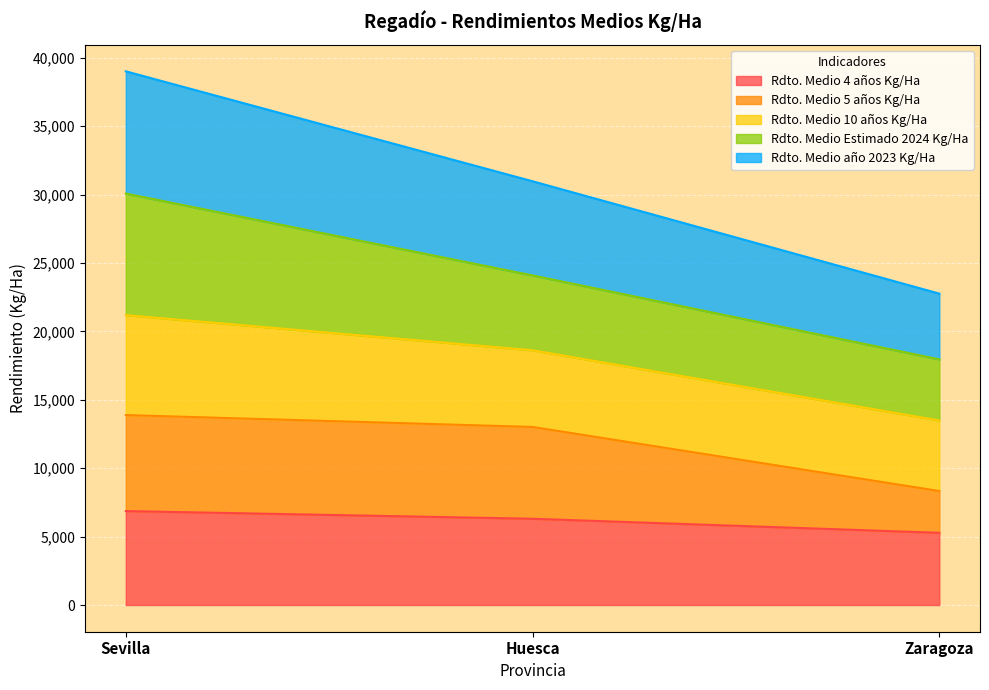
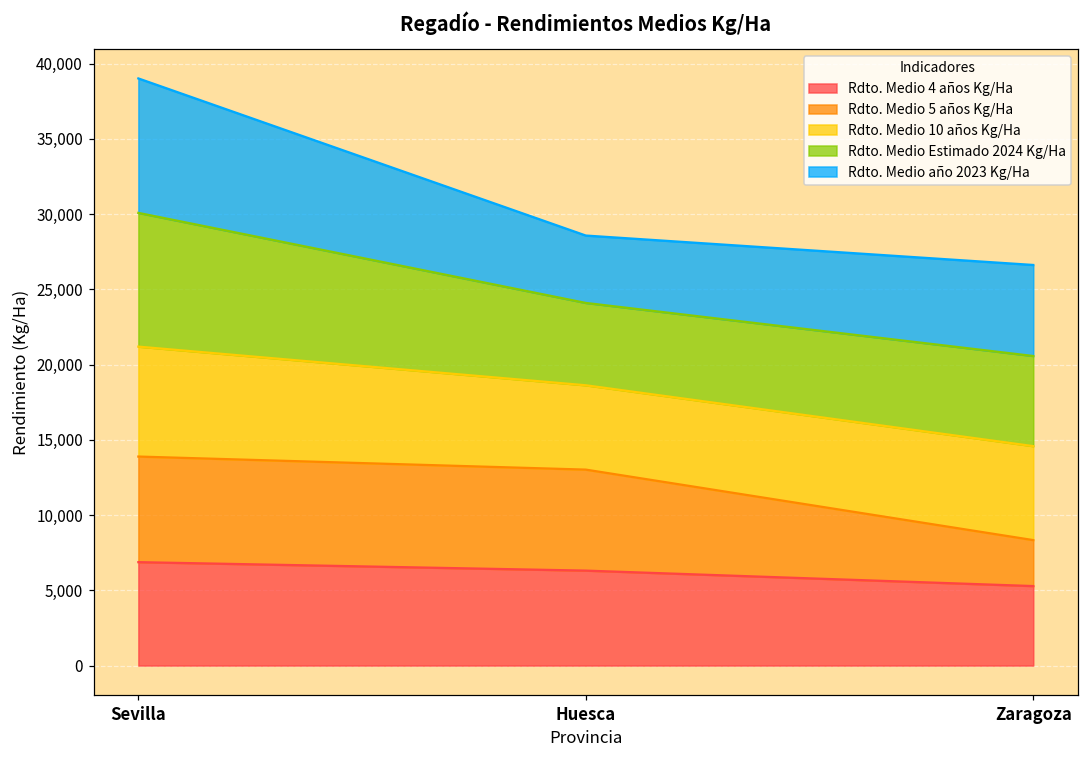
  {
    "Rdto. Medio 4 años Kg/Ha": {
      "Sevilla": "6,900",
      "Huesca": "6,300",
      "Zaragoza": "5,300"
    },
    "Rdto. Medio 5 años Kg/Ha": {
      "Sevilla": "7,000",
      "Huesca": "6,700",
      "Zaragoza": "3,100"
    },
    "Rdto. Medio 10 años Kg/Ha": {
      "Sevilla": "7,300",
      "Huesca": "5,600",
-     "Zaragoza": "5,200"
+     "Zaragoza": "6,200"
    },
    "Rdto. Medio Estimado 2024 Kg/Ha": {
      "Sevilla": "8,900",
      "Huesca": "5,500",
-     "Zaragoza": "4,500"
+     "Zaragoza": "6,000"
    },
    "Rdto. Medio año 2023 Kg/Ha": {
      "Sevilla": "8,900",
-     "Huesca": "6,900",
-     "Zaragoza": "4,800"
+     "Huesca": "4,500",
+     "Zaragoza": "6,100"
    }
  }
